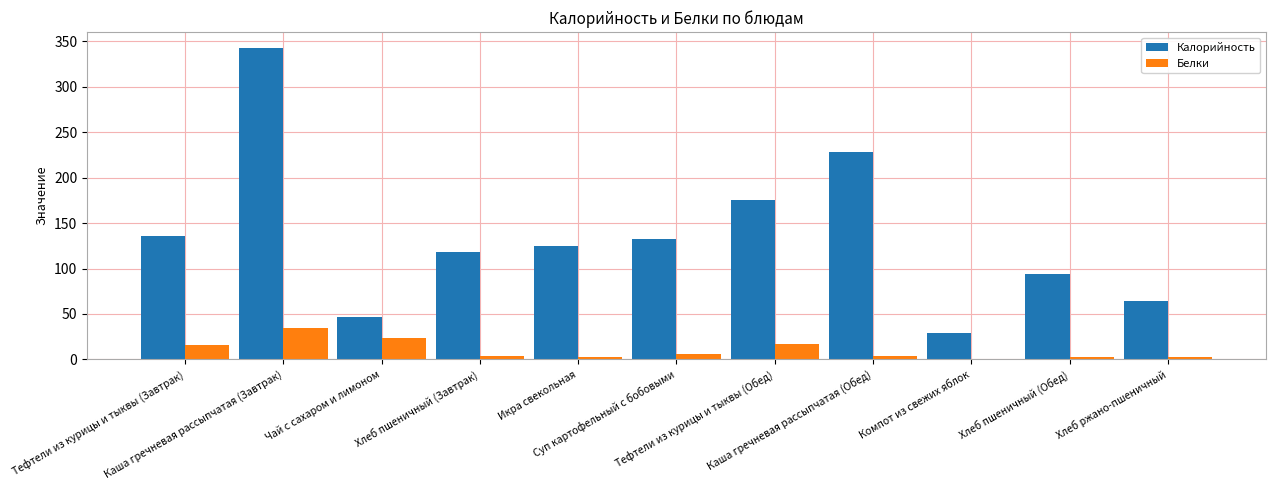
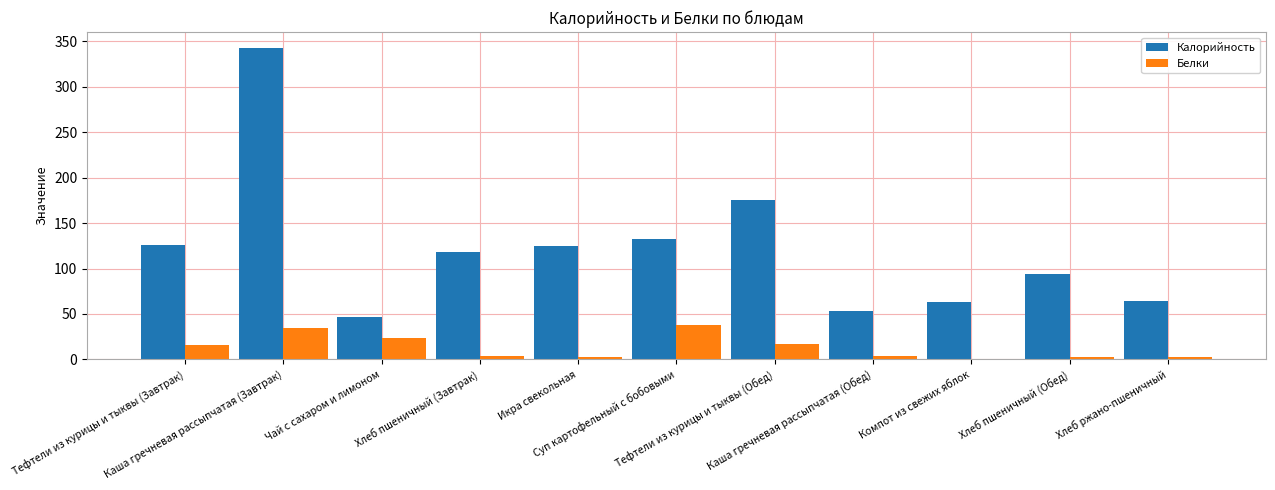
  {
    "Калорийность": {
-     "Тефтели из курицы и тыквы (Завтрак)": 140,
+     "Тефтели из курицы и тыквы (Завтрак)": 130,
      "Каша гречневая рассыпчатая (Завтрак)": 340,
      "Чай с сахаром и лимоном": 50,
      "Хлеб пшеничный (Завтрак)": 120,
      "Икра свекольная": 130,
      "Суп картофельный с бобовыми": 130,
      "Тефтели из курицы и тыквы (Обед)": 180,
-     "Каша гречневая рассыпчатая (Обед)": 230,
-     "Компот из свежих яблок": 30,
+     "Каша гречневая рассыпчатая (Обед)": 50,
+     "Компот из свежих яблок": 60,
      "Хлеб пшеничный (Обед)": 90,
      "Хлеб ржано-пшеничный": 60
    },
    "Белки": {
      "Тефтели из курицы и тыквы (Завтрак)": 20,
      "Каша гречневая рассыпчатая (Завтрак)": 40,
      "Чай с сахаром и лимоном": 20,
      "Хлеб пшеничный (Завтрак)": 0,
      "Икра свекольная": 0,
-     "Суп картофельный с бобовыми": 10,
+     "Суп картофельный с бобовыми": 40,
      "Тефтели из курицы и тыквы (Обед)": 20,
      "Каша гречневая рассыпчатая (Обед)": 0,
      "Хлеб пшеничный (Обед)": 0,
      "Хлеб ржано-пшеничный": 0
    }
  }
